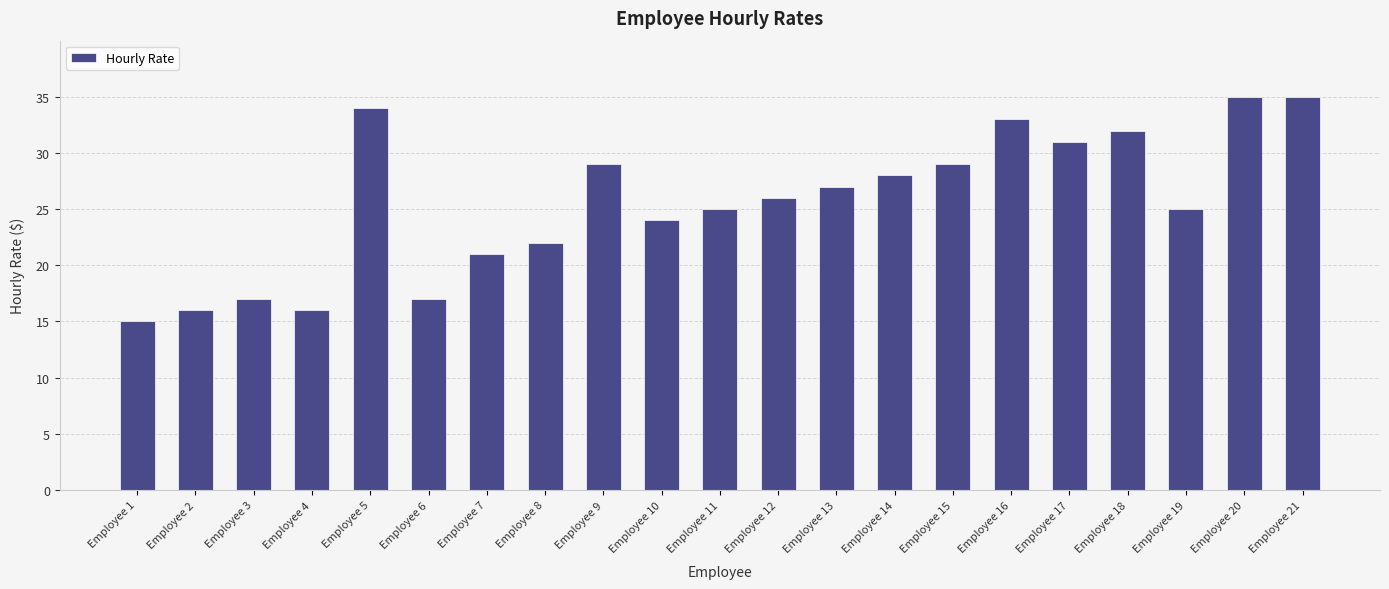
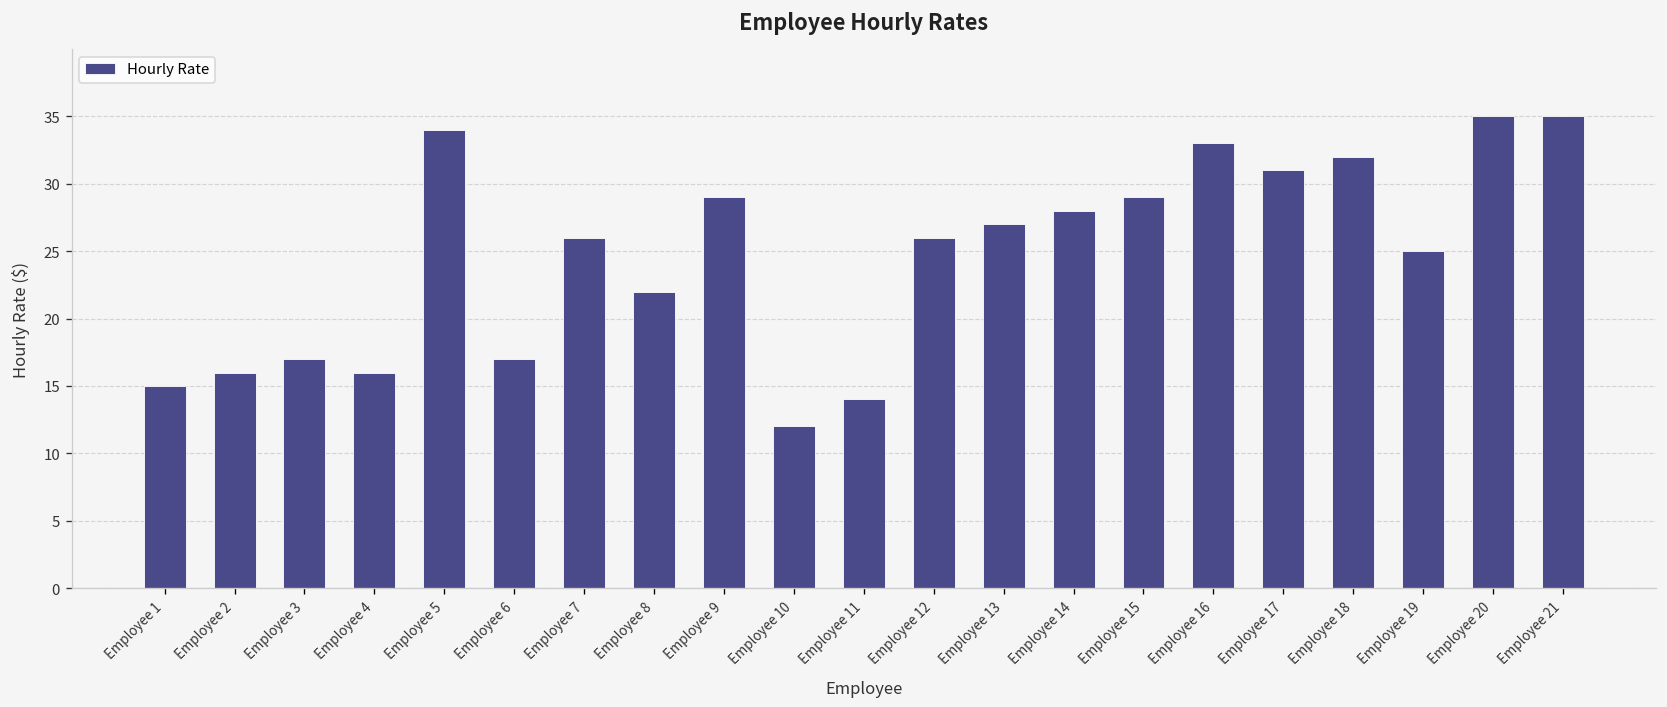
  {
    "Employee 1": 15,
    "Employee 2": 16,
    "Employee 3": 17,
    "Employee 4": 16,
    "Employee 5": 34,
    "Employee 6": 17,
-   "Employee 7": 21,
+   "Employee 7": 26,
    "Employee 8": 22,
    "Employee 9": 29,
-   "Employee 10": 24,
-   "Employee 11": 25,
+   "Employee 10": 12,
+   "Employee 11": 14,
    "Employee 12": 26,
    "Employee 13": 27,
    "Employee 14": 28,
    "Employee 15": 29,
    "Employee 16": 33,
    "Employee 17": 31,
    "Employee 18": 32,
    "Employee 19": 25,
    "Employee 20": 35,
    "Employee 21": 35
  }
